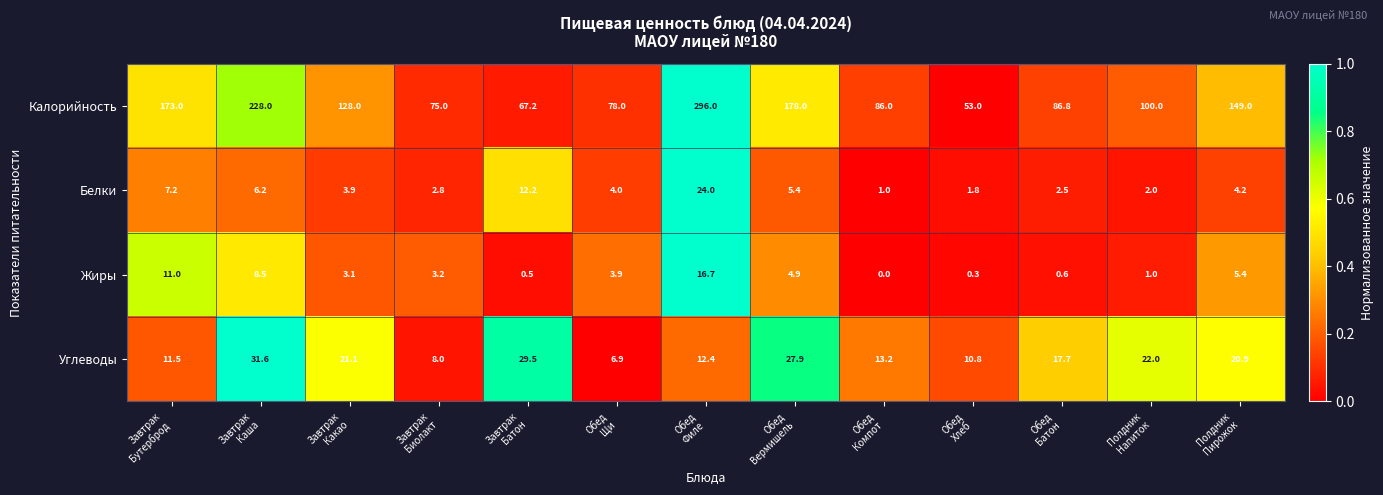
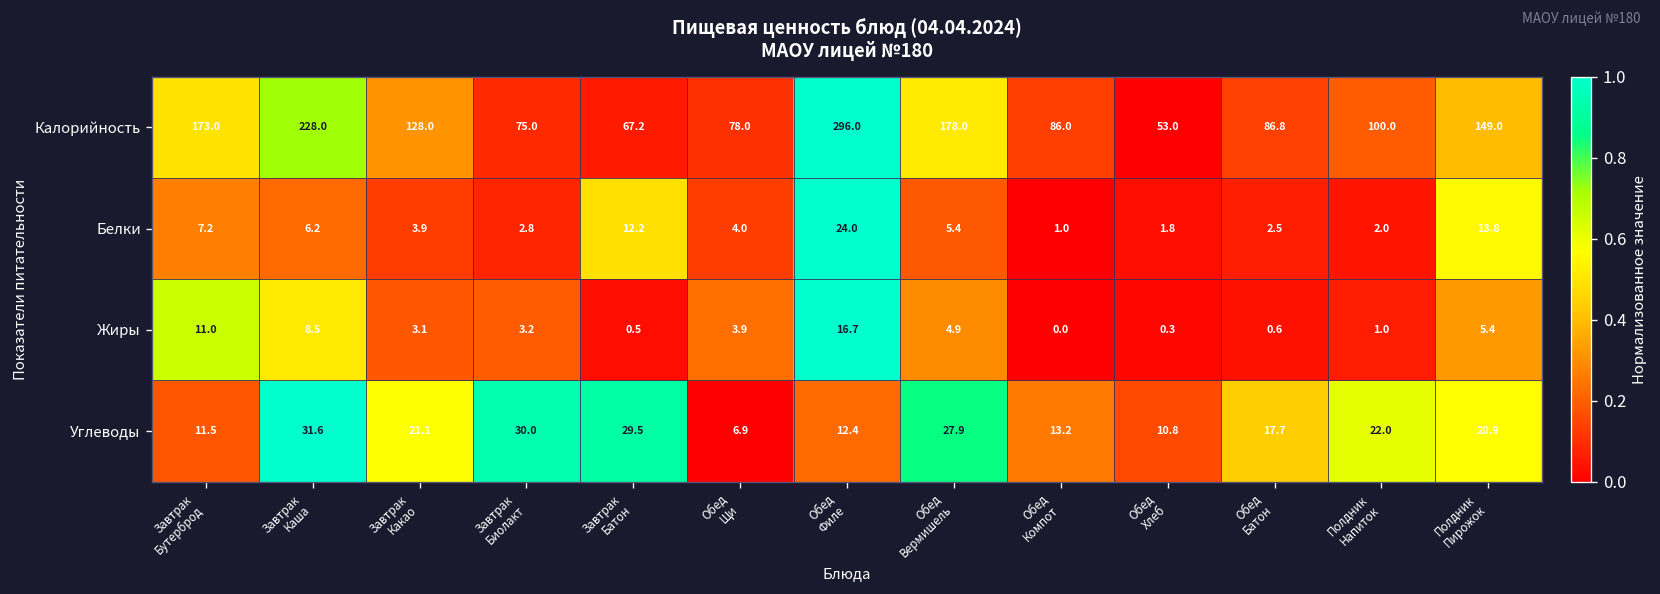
  {
    "Калорийность": {
      "Завтрак Бутерброд": 173.0,
      "Завтрак Каша": 228.0,
      "Завтрак Какао": 128.0,
      "Завтрак Биолакт": 75.0,
      "Завтрак Батон": 67.2,
      "Обед Щи": 78.0,
      "Обед Филе": 296.0,
      "Обед Вермишель": 178.0,
      "Обед Компот": 86.0,
      "Обед Хлеб": 53.0,
      "Обед Батон": 86.8,
      "Полдник Напиток": 100.0,
      "Полдник Пирожок": 149.0
    },
    "Белки": {
      "Завтрак Бутерброд": 7.2,
      "Завтрак Каша": 6.2,
      "Завтрак Какао": 3.9,
      "Завтрак Биолакт": 2.8,
      "Завтрак Батон": 12.2,
      "Обед Щи": 4.0,
      "Обед Филе": 24.0,
      "Обед Вермишель": 5.4,
      "Обед Компот": 1.0,
      "Обед Хлеб": 1.8,
      "Обед Батон": 2.5,
      "Полдник Напиток": 2.0,
-     "Полдник Пирожок": 4.2
+     "Полдник Пирожок": 13.8
    },
    "Жиры": {
      "Завтрак Бутерброд": 11.0,
      "Завтрак Каша": 8.5,
      "Завтрак Какао": 3.1,
      "Завтрак Биолакт": 3.2,
      "Завтрак Батон": 0.5,
      "Обед Щи": 3.9,
      "Обед Филе": 16.7,
      "Обед Вермишель": 4.9,
      "Обед Компот": 0.0,
      "Обед Хлеб": 0.3,
      "Обед Батон": 0.6,
      "Полдник Напиток": 1.0,
      "Полдник Пирожок": 5.4
    },
    "Углеводы": {
      "Завтрак Бутерброд": 11.5,
      "Завтрак Каша": 31.6,
      "Завтрак Какао": 21.1,
-     "Завтрак Биолакт": 8.0,
+     "Завтрак Биолакт": 30.0,
      "Завтрак Батон": 29.5,
      "Обед Щи": 6.9,
      "Обед Филе": 12.4,
      "Обед Вермишель": 27.9,
      "Обед Компот": 13.2,
      "Обед Хлеб": 10.8,
      "Обед Батон": 17.7,
      "Полдник Напиток": 22.0,
      "Полдник Пирожок": 20.9
    }
  }
